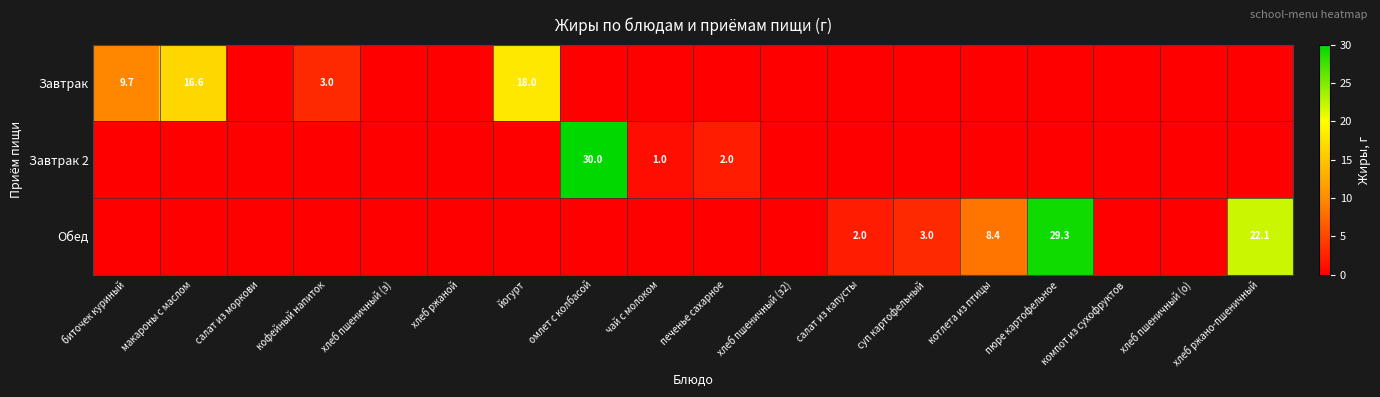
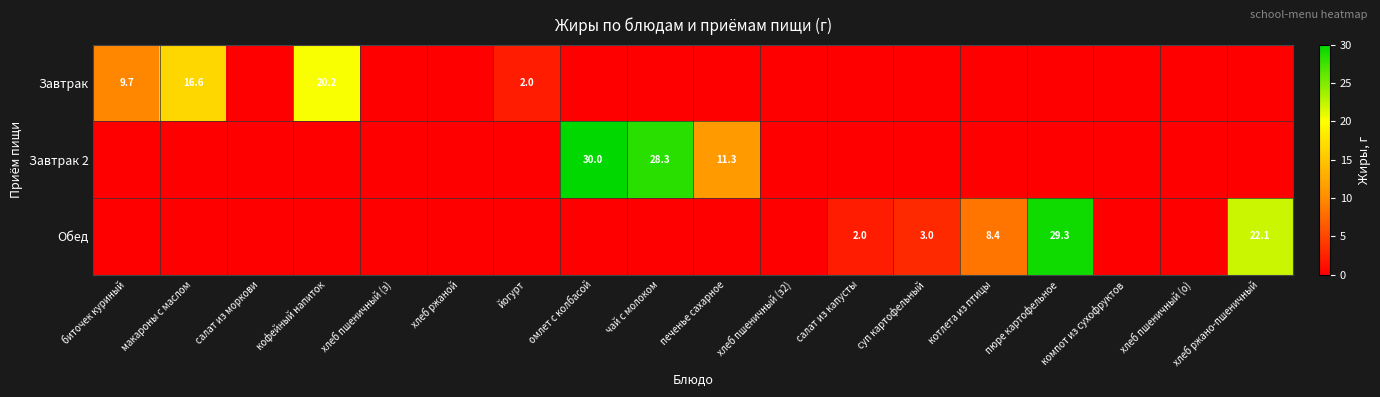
  {
    "Завтрак": {
      "биточек куриный": 9.7,
      "макароны с маслом": 16.6,
-     "кофейный напиток": 3.0,
-     "йогурт": 18.0
+     "кофейный напиток": 20.2,
+     "йогурт": 2.0
    },
    "Завтрак 2": {
      "омлет с колбасой": 30.0,
-     "чай с молоком": 1.0,
-     "печенье сахарное": 2.0
+     "чай с молоком": 28.3,
+     "печенье сахарное": 11.3
    },
    "Обед": {
      "салат из капусты": 2.0,
      "суп картофельный": 3.0,
      "котлета из птицы": 8.4,
      "пюре картофельное": 29.3,
      "хлеб ржано-пшеничный": 22.1
    }
  }
